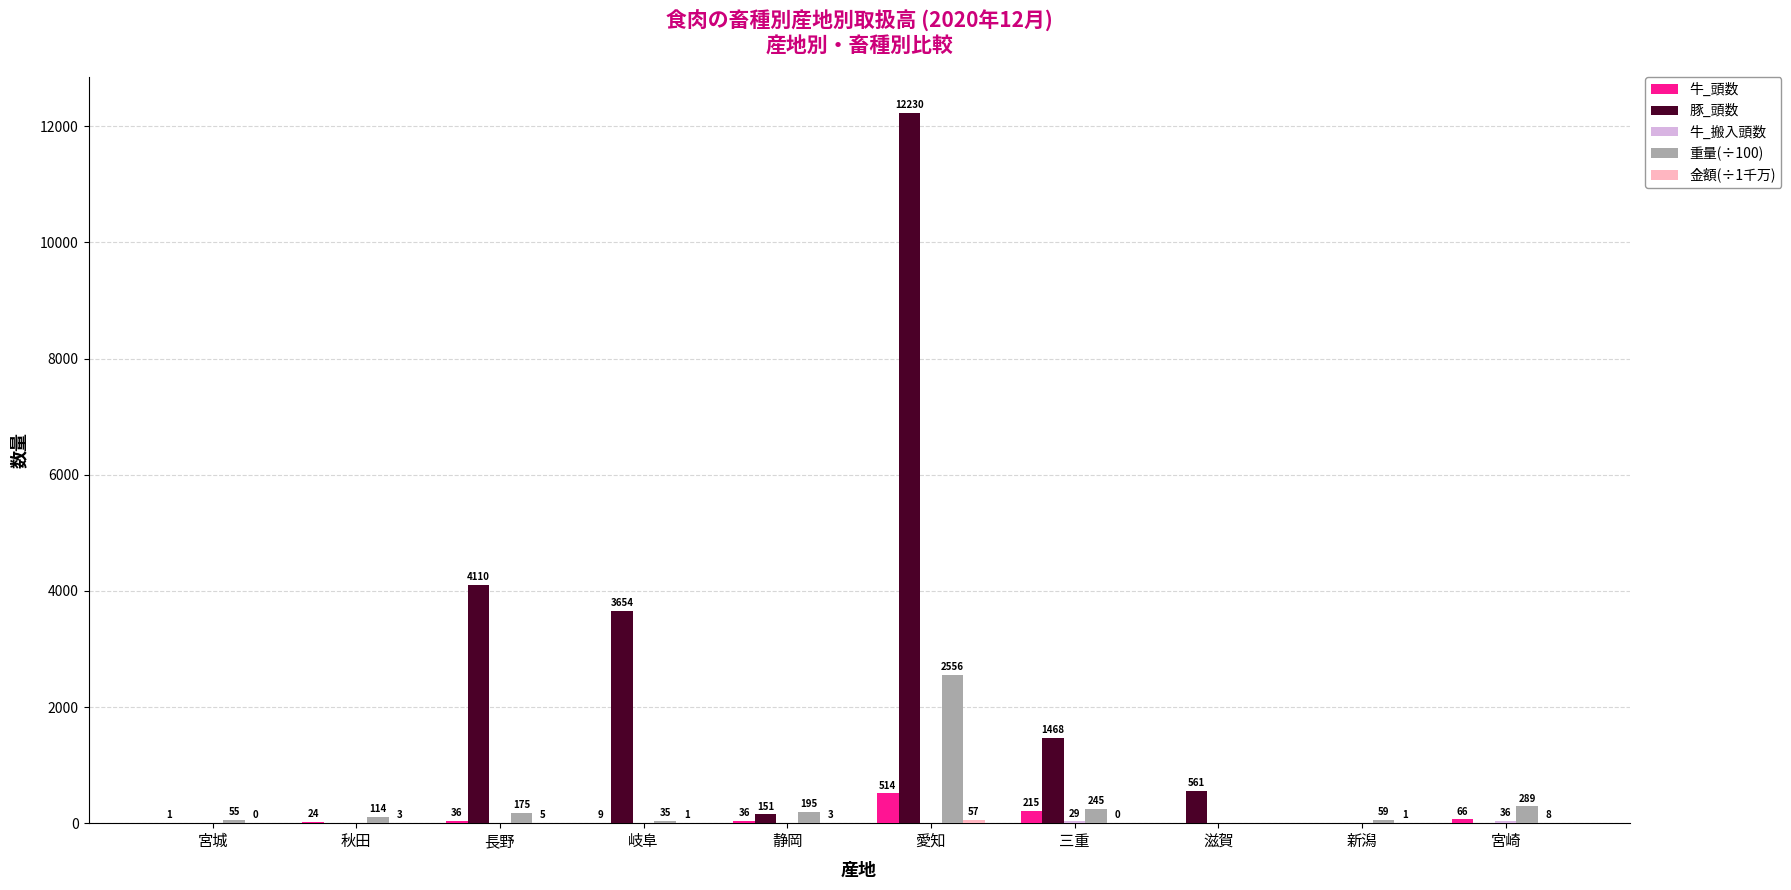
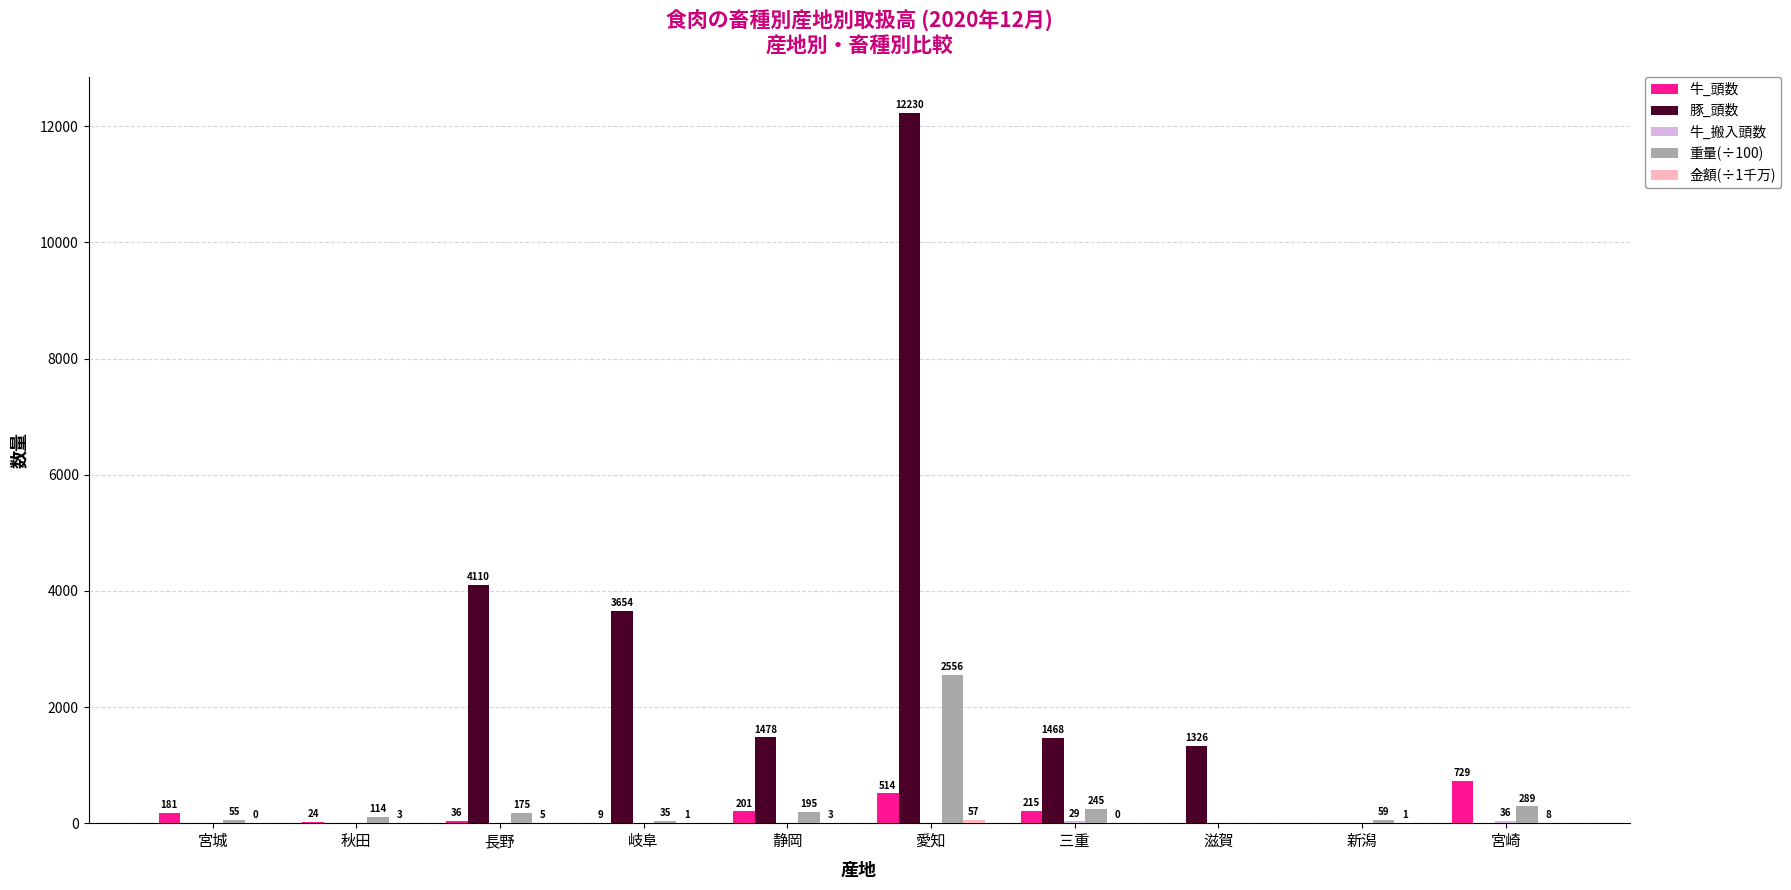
  {
    "牛_頭数": {
-     "宮城": 1,
+     "宮城": 181,
      "秋田": 24,
      "長野": 36,
      "岐阜": 9,
-     "静岡": 36,
+     "静岡": 201,
      "愛知": 514,
      "三重": 215,
-     "宮崎": 66
+     "宮崎": 729
    },
    "豚_頭数": {
      "長野": 4110,
      "岐阜": 3654,
-     "静岡": 151,
+     "静岡": 1478,
      "愛知": 12230,
      "三重": 1468,
-     "滋賀": 561
+     "滋賀": 1326
    },
    "重量(÷100)": {
      "宮城": 55,
      "秋田": 114,
      "長野": 175,
      "岐阜": 35,
      "静岡": 195,
      "愛知": 2556,
      "三重": 245,
      "新潟": 59,
      "宮崎": 289
    }
  }
